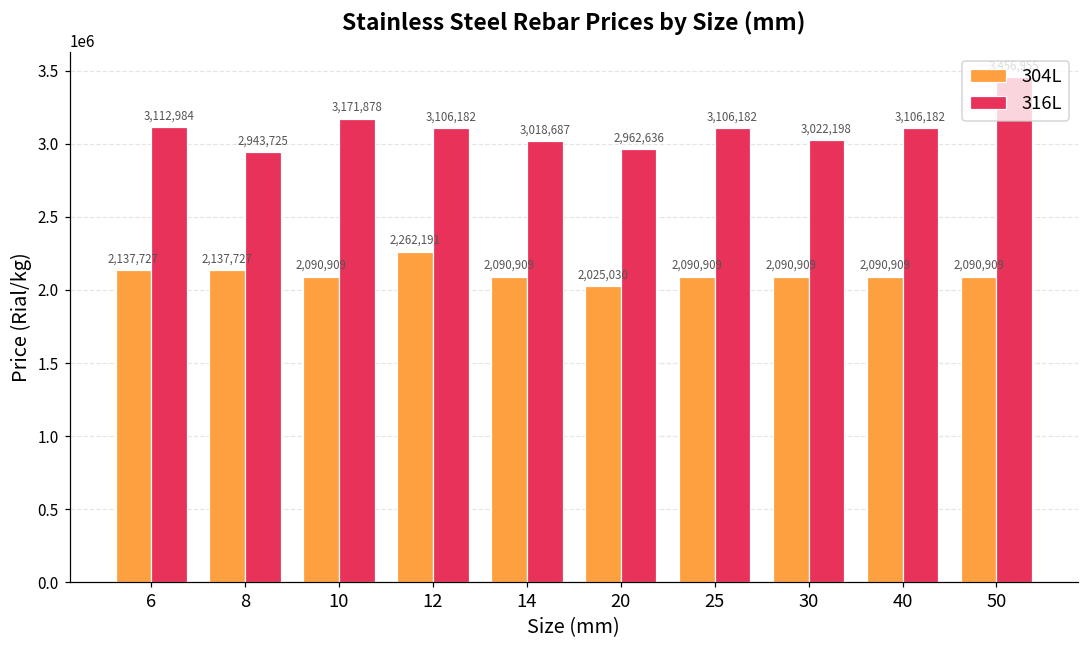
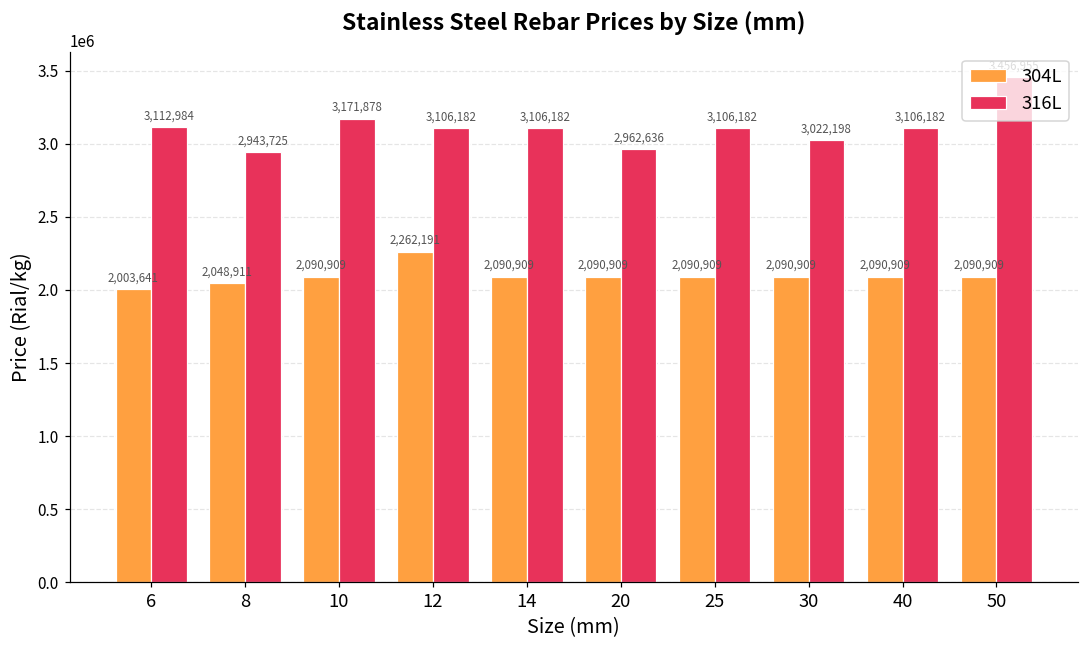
  {
    "304L": {
-     "6": "2,137,727",
-     "8": "2,137,727",
+     "6": "2,003,641",
+     "8": "2,048,911",
      "10": "2,090,909",
      "12": "2,262,191",
      "14": "2,090,909",
-     "20": "2,025,030",
+     "20": "2,090,909",
      "25": "2,090,909",
      "30": "2,090,909",
      "40": "2,090,909",
      "50": "2,090,909"
    },
    "316L": {
      "6": "3,112,984",
      "8": "2,943,725",
      "10": "3,171,878",
      "12": "3,106,182",
-     "14": "3,018,687",
+     "14": "3,106,182",
      "20": "2,962,636",
      "25": "3,106,182",
      "30": "3,022,198",
      "40": "3,106,182"
    }
  }
